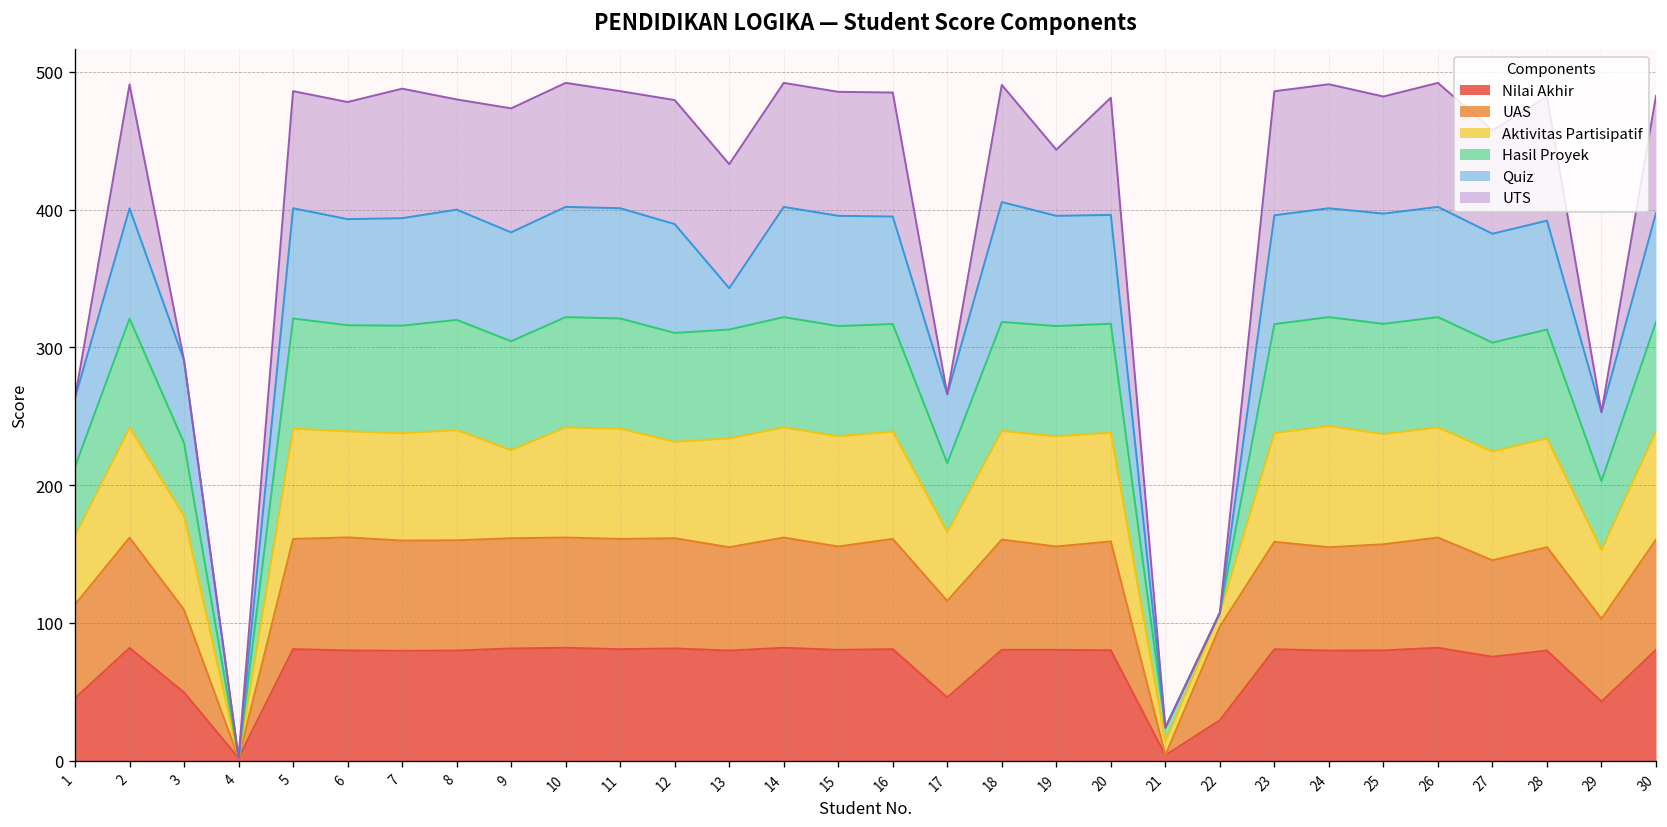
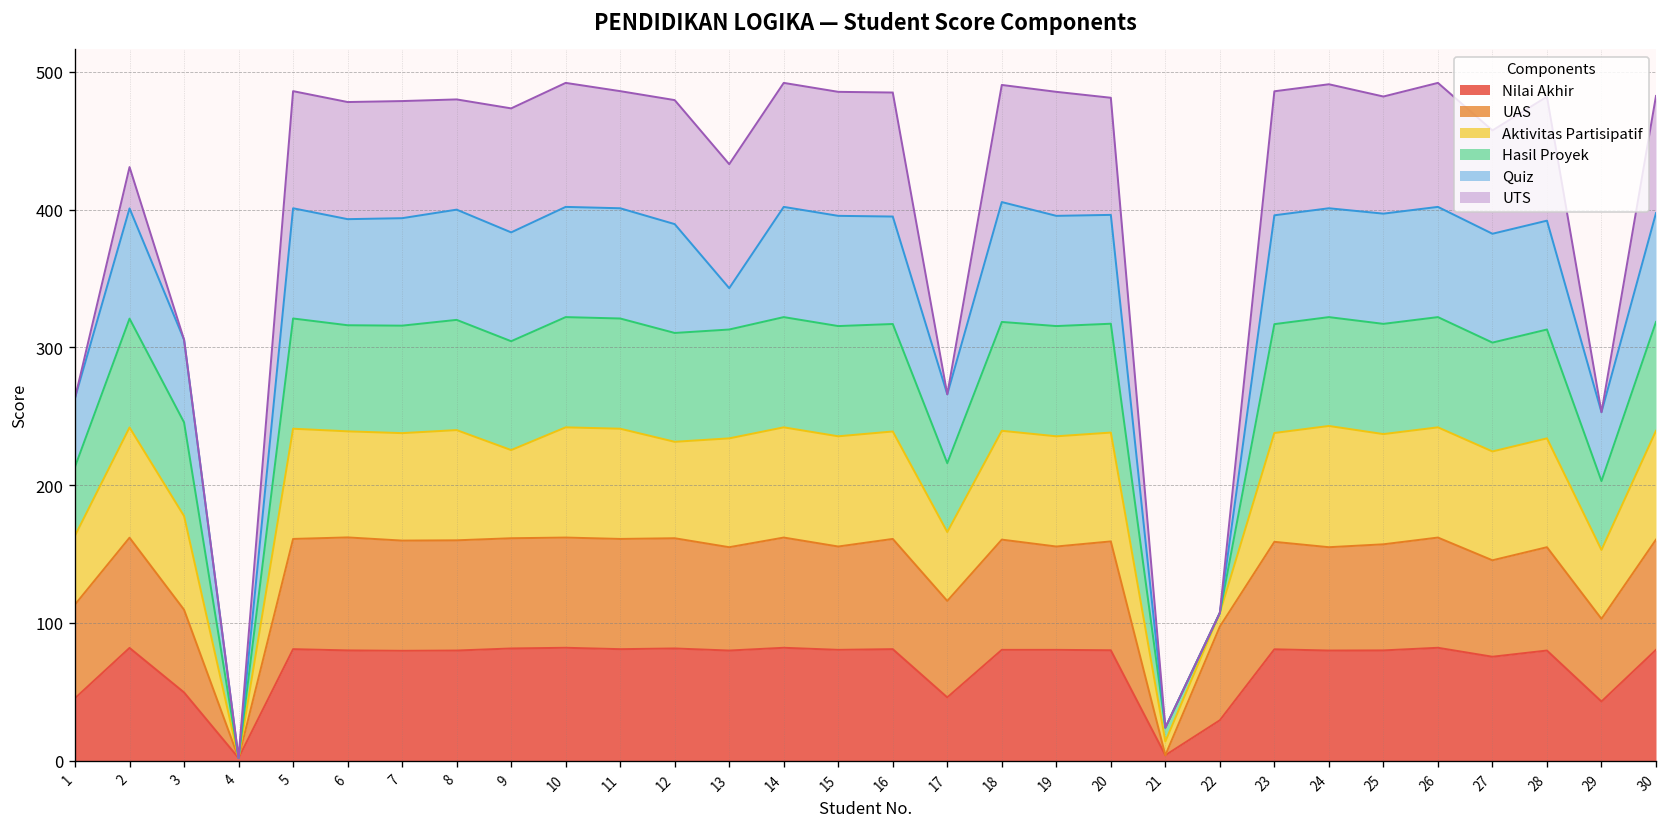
  {
    "Aktivitas Partisipatif": {
      "1": 50,
      "2": 80,
      "3": 68,
      "5": 80,
      "6": 77,
      "7": 78,
      "8": 80,
      "9": 64,
      "10": 80,
      "11": 80,
      "12": 70,
      "13": 79,
      "14": 80,
      "15": 80,
      "16": 78,
      "17": 50,
      "18": 79,
      "19": 80,
      "20": 79,
      "21": 10,
      "23": 79,
      "24": 88,
      "25": 80,
      "26": 80,
      "27": 79,
      "28": 79,
      "29": 50,
      "30": 79
    },
    "Hasil Proyek": {
      "1": 50,
      "2": 79,
-     "3": 53,
+     "3": 68,
      "5": 80,
      "6": 77,
      "7": 78,
      "8": 80,
      "9": 79,
      "10": 80,
      "11": 80,
      "12": 79,
      "13": 79,
      "14": 80,
      "15": 80,
      "16": 78,
      "17": 50,
      "18": 79,
      "19": 80,
      "20": 79,
      "23": 79,
      "24": 79,
      "25": 80,
      "26": 80,
      "27": 79,
      "28": 79,
      "29": 50,
      "30": 79
    },
    "Quiz": {
      "2": 80,
      "5": 80,
      "6": 77,
      "7": 78,
      "8": 80,
      "9": 79,
      "10": 80,
      "11": 80,
      "12": 79,
      "13": 30,
      "14": 80,
      "15": 80,
      "16": 78,
      "18": 87,
      "19": 80,
      "20": 79,
      "23": 79,
      "24": 79,
      "25": 80,
      "26": 80,
      "27": 79,
      "30": 79
    },
    "UTS": {
-     "2": 90,
+     "2": 30,
      "5": 85,
      "6": 85,
-     "7": 94,
+     "7": 85,
      "8": 80,
      "9": 90,
      "10": 90,
      "11": 85,
      "12": 90,
      "13": 90,
      "14": 90,
      "15": 90,
      "16": 90,
      "18": 85,
-     "19": 48,
+     "19": 90,
      "20": 85,
      "23": 90,
      "24": 90,
      "25": 85,
      "26": 90,
      "30": 85
    }
  }
